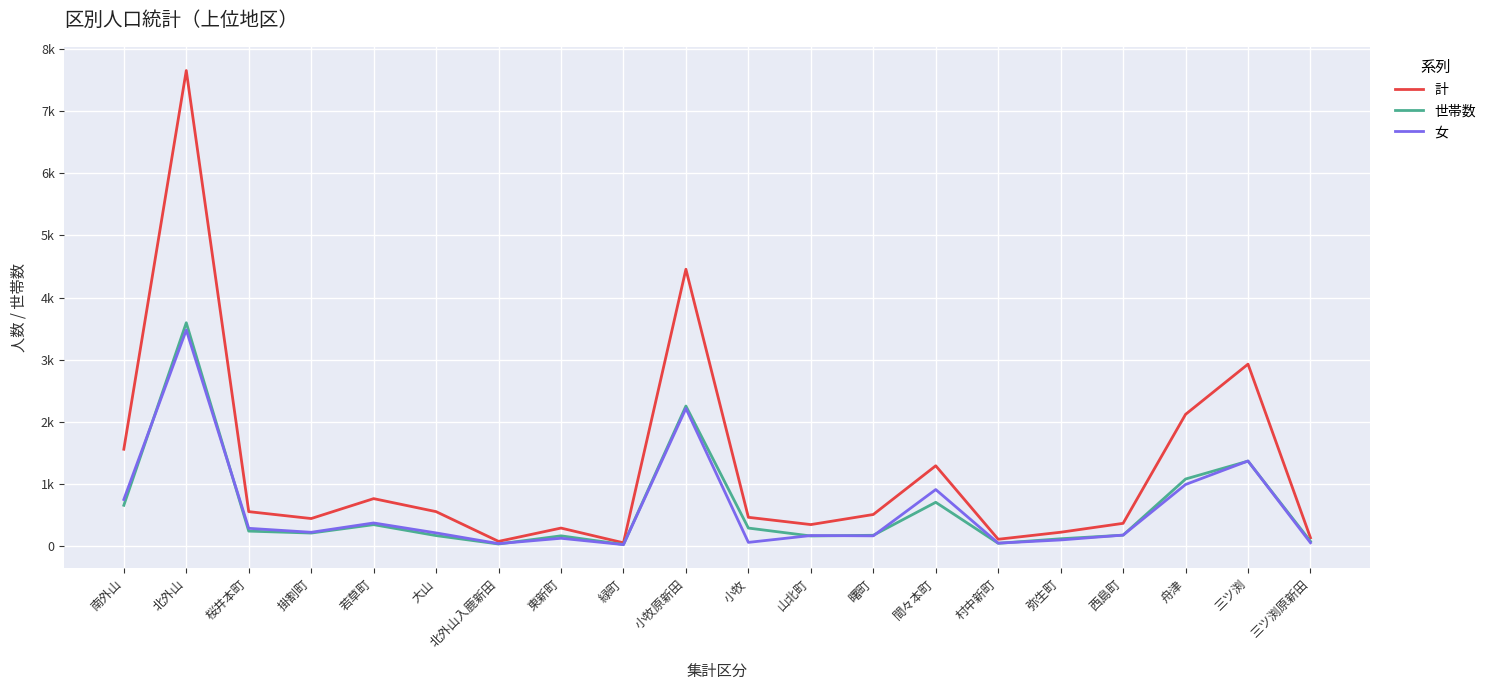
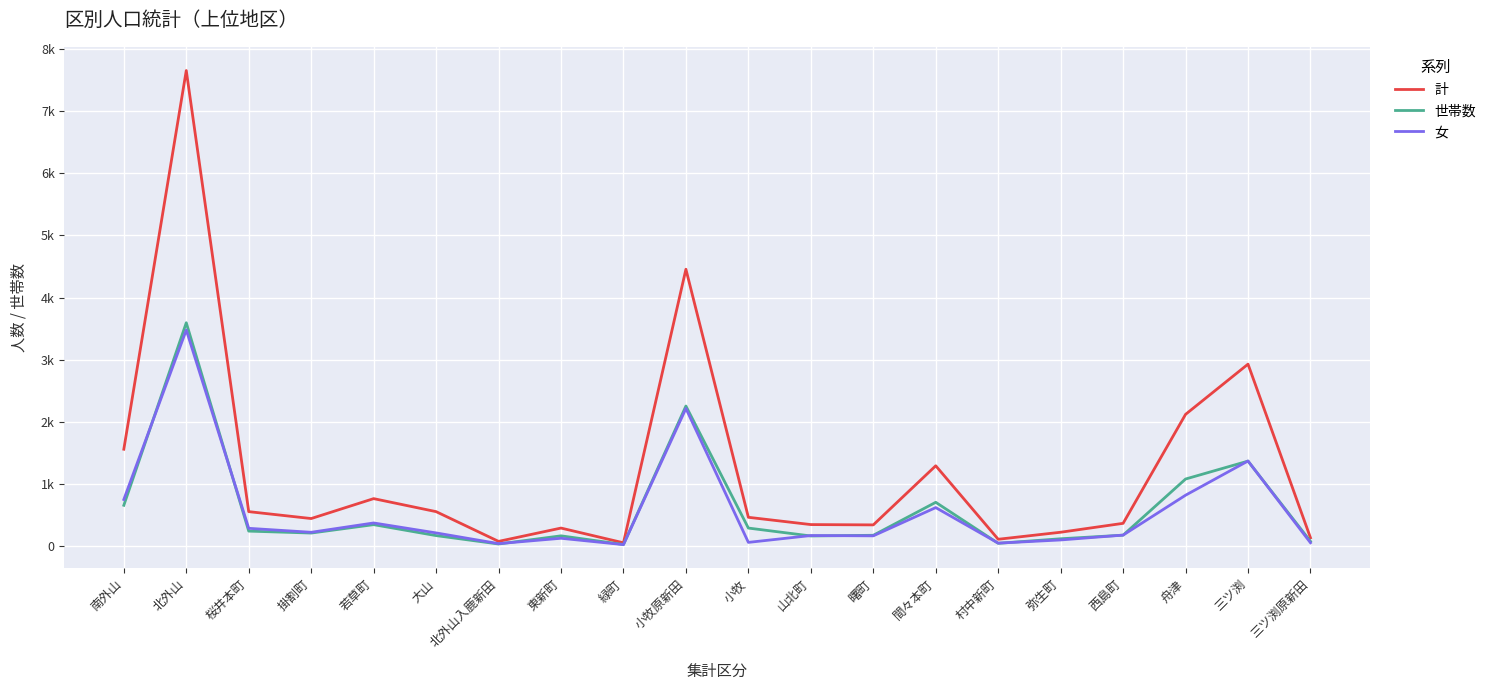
  {
    "計": {
      "南外山": 1600,
      "北外山": 7600,
      "桜井本町": 600,
      "掛割町": 400,
      "若草町": 800,
      "大山": 600,
      "東新町": 300,
      "小牧原新田": 4500,
      "小牧": 500,
      "山北町": 400,
-     "曙町": 500,
+     "曙町": 300,
      "間々本町": 1300,
      "村中新町": 100,
      "弥生町": 200,
      "西島町": 400,
      "舟津": 2100,
      "三ツ渕": 2900,
      "三ツ渕原新田": 100
    },
    "世帯数": {
      "南外山": 700,
      "北外山": 3600,
      "桜井本町": 200,
      "大山": 200,
      "小牧": 300,
      "間々本町": 700,
      "舟津": 1100
    },
    "女": {
      "南外山": 800,
      "北外山": 3500,
      "桜井本町": 300,
      "大山": 200,
      "小牧": 100,
-     "間々本町": 900,
-     "舟津": 1000
+     "間々本町": 600,
+     "舟津": 800
    }
  }
